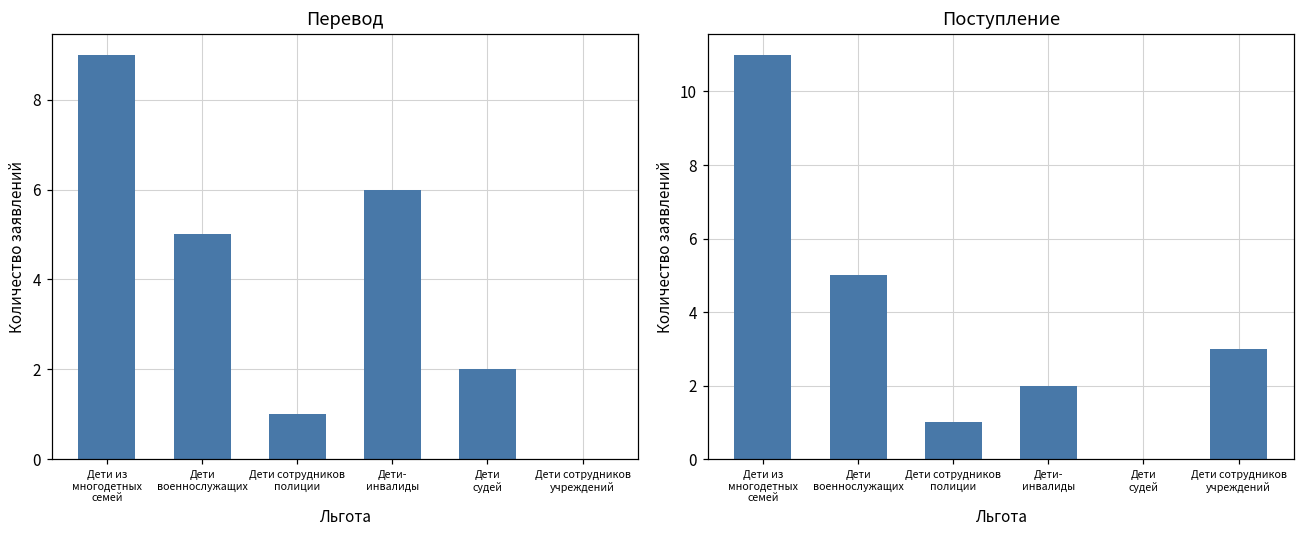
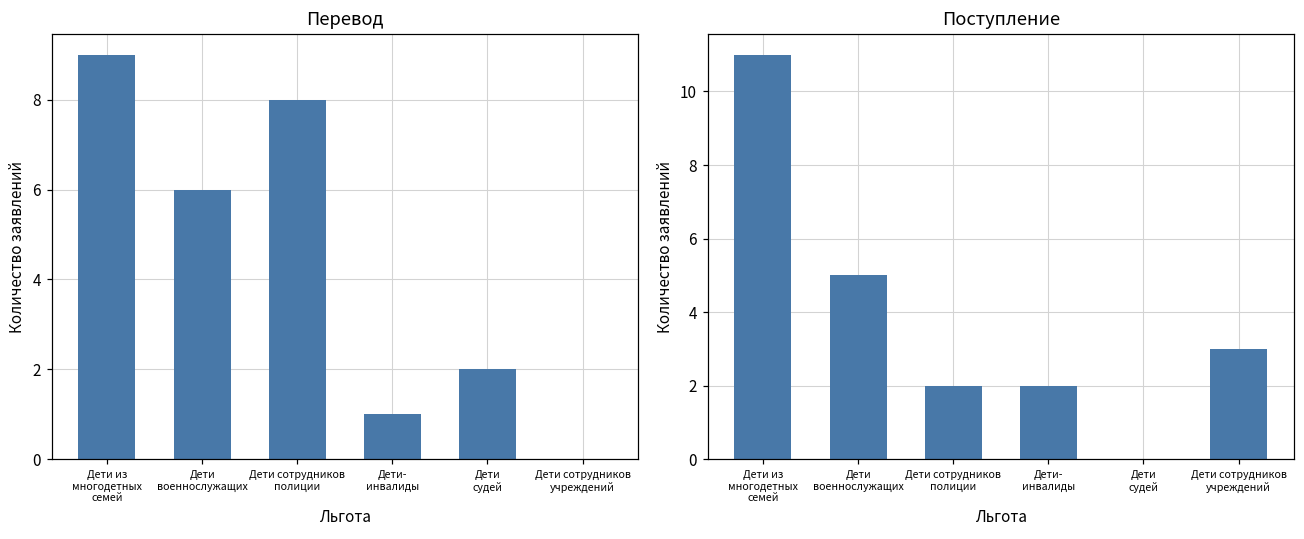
  {
    "Перевод": {
      "Дети из многодетных семей": 9,
-     "Дети военнослужащих": 5,
-     "Дети сотрудников полиции": 1,
-     "Дети- инвалиды": 6,
+     "Дети военнослужащих": 6,
+     "Дети сотрудников полиции": 8,
+     "Дети- инвалиды": 1,
      "Дети судей": 2,
      "Дети сотрудников учреждений": 0
    },
    "Поступление": {
      "Дети из многодетных семей": 11,
      "Дети военнослужащих": 5,
-     "Дети сотрудников полиции": 1,
+     "Дети сотрудников полиции": 2,
      "Дети- инвалиды": 2,
      "Дети судей": 0,
      "Дети сотрудников учреждений": 3
    }
  }
